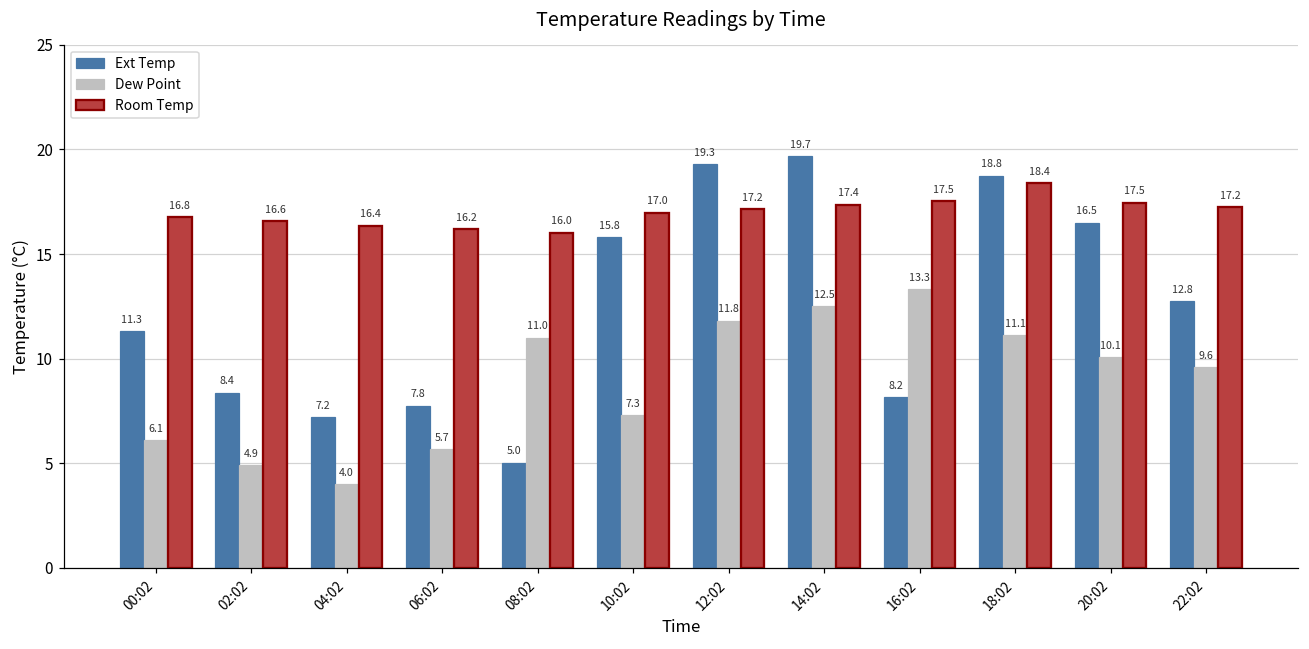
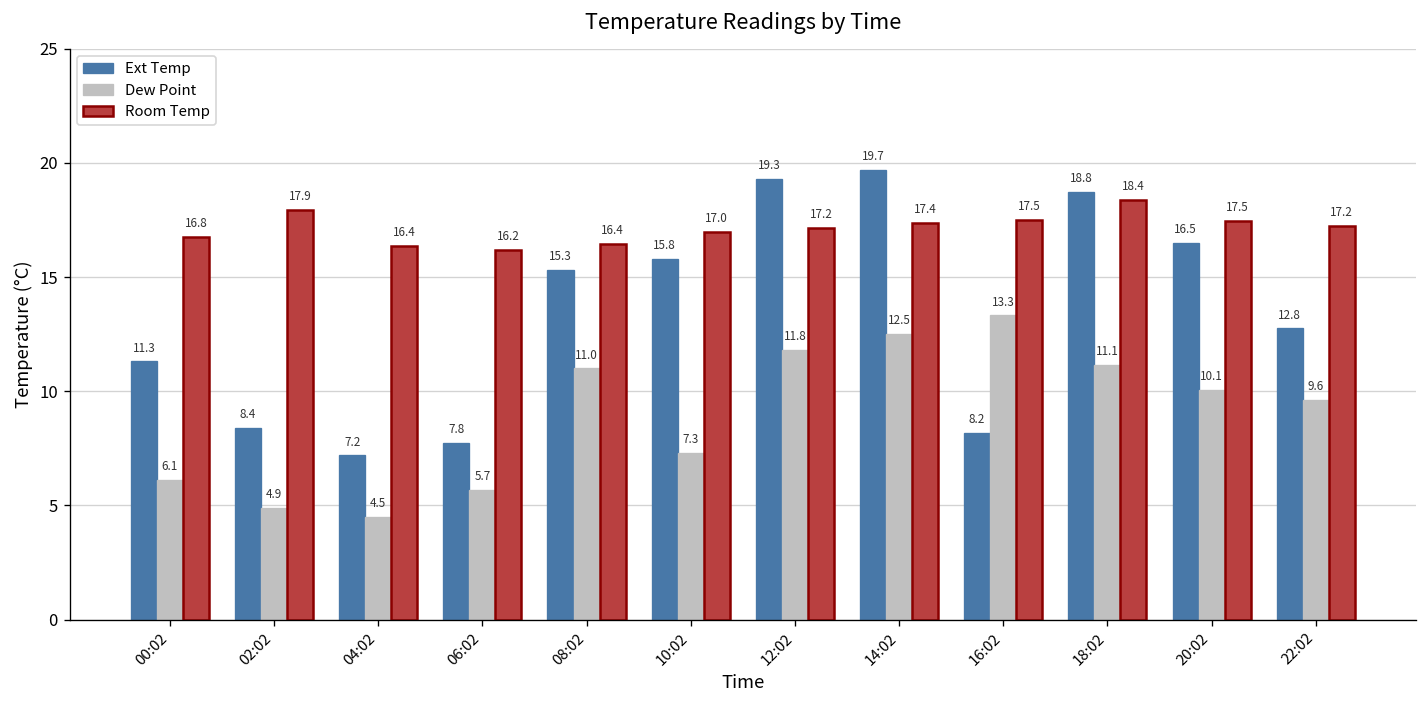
  {
    "Ext Temp": {
      "00:02": 11.3,
      "02:02": 8.4,
      "04:02": 7.2,
      "06:02": 7.8,
-     "08:02": 5.0,
+     "08:02": 15.3,
      "10:02": 15.8,
      "12:02": 19.3,
      "14:02": 19.7,
      "16:02": 8.2,
      "18:02": 18.8,
      "20:02": 16.5,
      "22:02": 12.8
    },
    "Dew Point": {
      "00:02": 6.1,
      "02:02": 4.9,
-     "04:02": 4.0,
+     "04:02": 4.5,
      "06:02": 5.7,
      "08:02": 11.0,
      "10:02": 7.3,
      "12:02": 11.8,
      "14:02": 12.5,
      "16:02": 13.3,
      "18:02": 11.1,
      "20:02": 10.1,
      "22:02": 9.6
    },
    "Room Temp": {
      "00:02": 16.8,
-     "02:02": 16.6,
+     "02:02": 17.9,
      "04:02": 16.4,
      "06:02": 16.2,
-     "08:02": 16.0,
+     "08:02": 16.4,
      "10:02": 17.0,
      "12:02": 17.2,
      "14:02": 17.4,
      "16:02": 17.5,
      "18:02": 18.4,
      "20:02": 17.5,
      "22:02": 17.2
    }
  }
